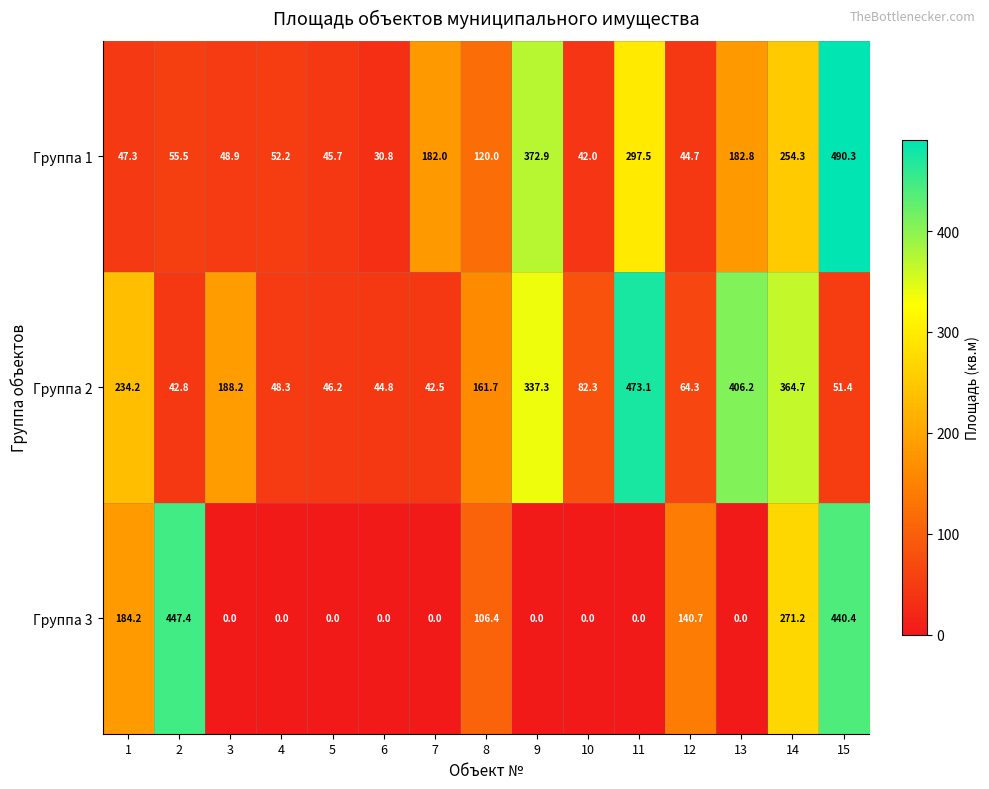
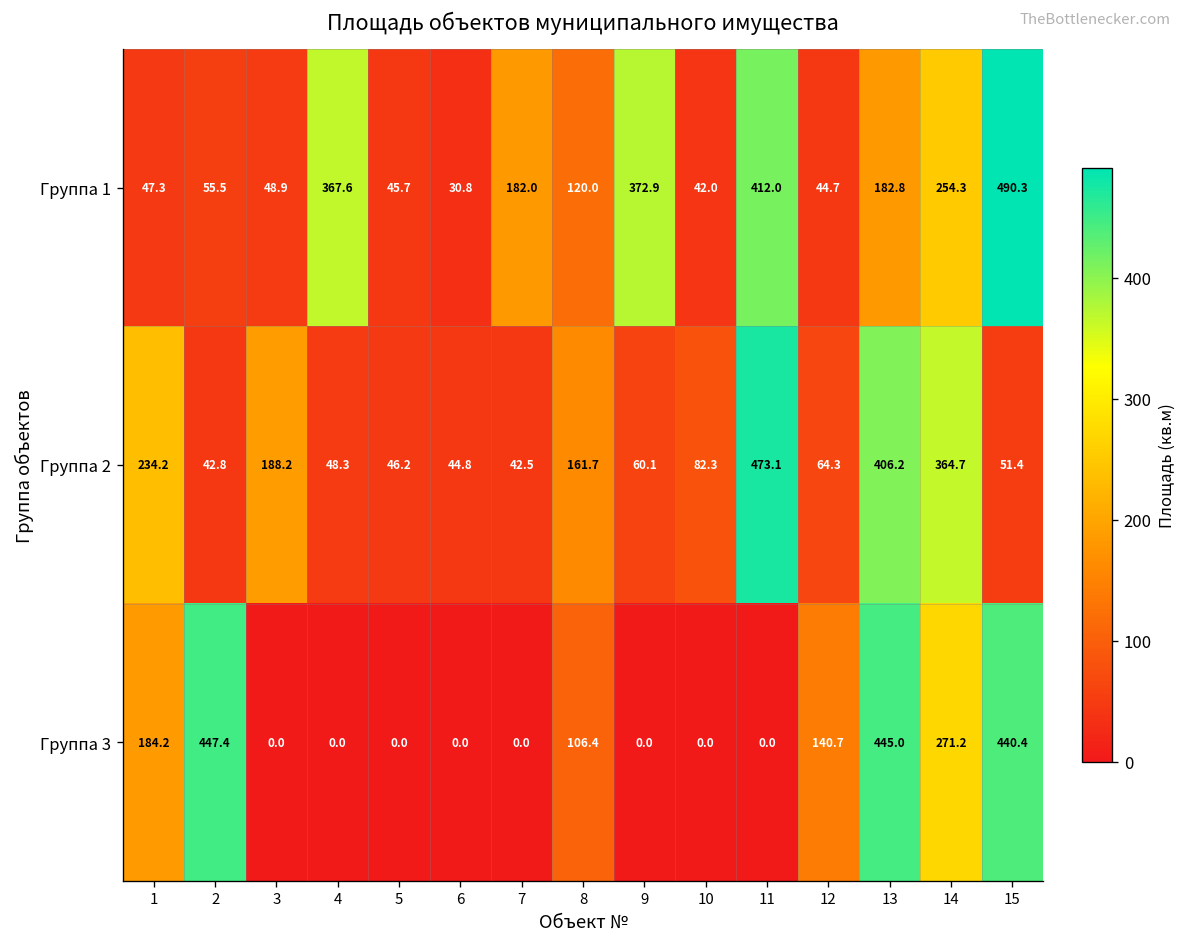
  {
    "Группа 1": {
      "1": 47.3,
      "2": 55.5,
      "3": 48.9,
-     "4": 52.2,
+     "4": 367.6,
      "5": 45.7,
      "6": 30.8,
      "7": 182.0,
      "8": 120.0,
      "9": 372.9,
      "10": 42.0,
-     "11": 297.5,
+     "11": 412.0,
      "12": 44.7,
      "13": 182.8,
      "14": 254.3,
      "15": 490.3
    },
    "Группа 2": {
      "1": 234.2,
      "2": 42.8,
      "3": 188.2,
      "4": 48.3,
      "5": 46.2,
      "6": 44.8,
      "7": 42.5,
      "8": 161.7,
-     "9": 337.3,
+     "9": 60.1,
      "10": 82.3,
      "11": 473.1,
      "12": 64.3,
      "13": 406.2,
      "14": 364.7,
      "15": 51.4
    },
    "Группа 3": {
      "1": 184.2,
      "2": 447.4,
      "3": 0.0,
      "4": 0.0,
      "5": 0.0,
      "6": 0.0,
      "7": 0.0,
      "8": 106.4,
      "9": 0.0,
      "10": 0.0,
      "11": 0.0,
      "12": 140.7,
-     "13": 0.0,
+     "13": 445.0,
      "14": 271.2,
      "15": 440.4
    }
  }
